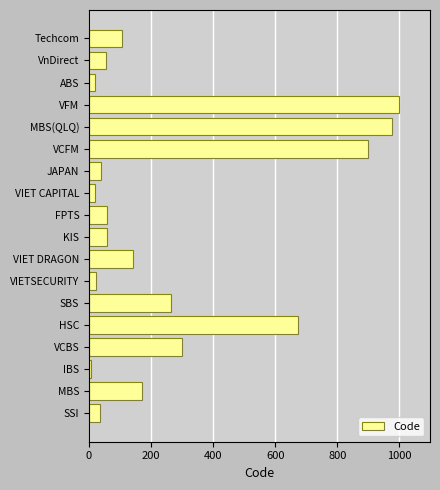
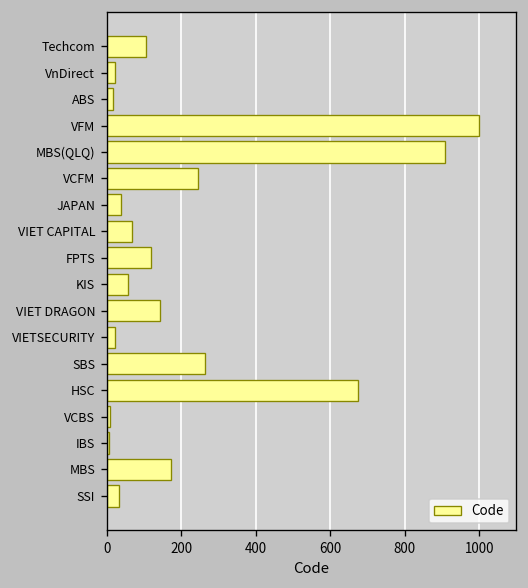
  {
    "Techcom": 110,
-   "VnDirect": 60,
+   "VnDirect": 20,
    "ABS": 20,
    "VFM": 1000,
-   "MBS(QLQ)": 980,
-   "VCFM": 900,
+   "MBS(QLQ)": 910,
+   "VCFM": 250,
    "JAPAN": 40,
-   "VIET CAPITAL": 20,
-   "FPTS": 60,
+   "VIET CAPITAL": 70,
+   "FPTS": 120,
    "KIS": 60,
    "VIET DRAGON": 140,
    "VIETSECURITY": 20,
    "SBS": 260,
    "HSC": 680,
-   "VCBS": 300,
+   "VCBS": 10,
    "MBS": 170,
    "SSI": 30
  }
